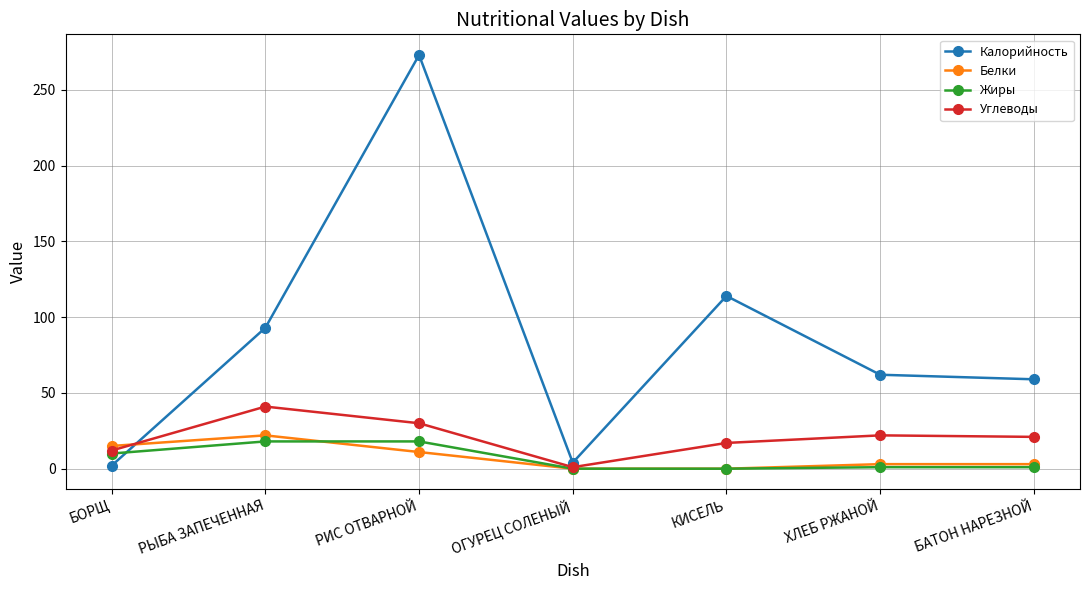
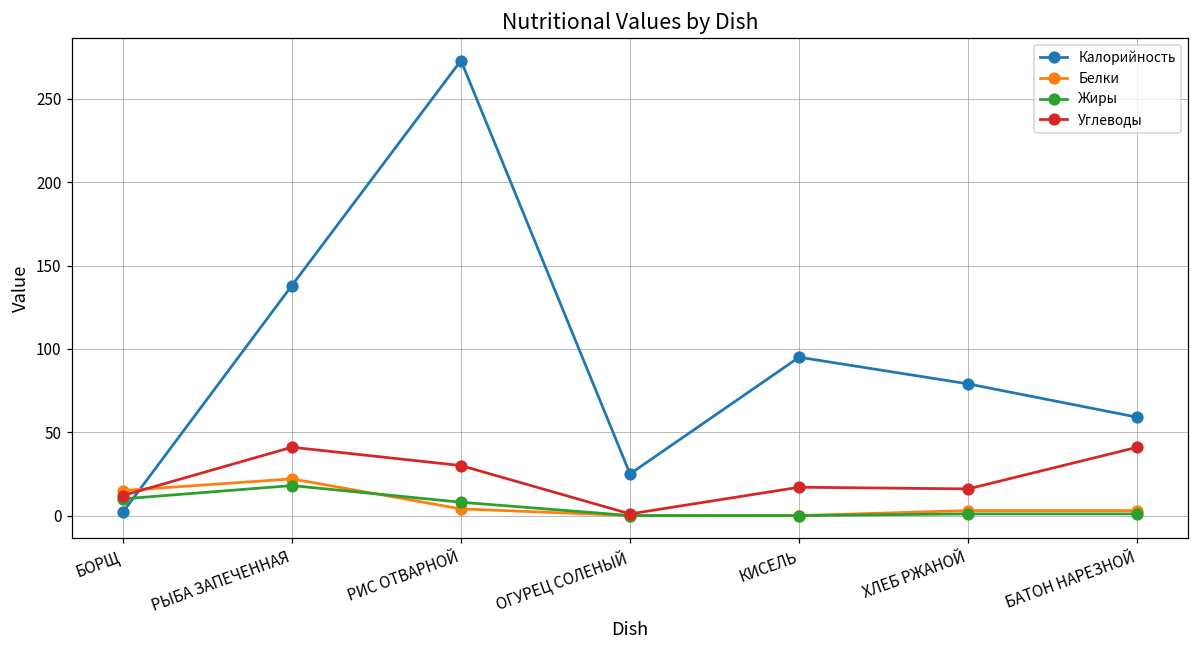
  {
    "Калорийность": {
      "БОРЩ": 2,
-     "РЫБА ЗАПЕЧЕННАЯ": 93,
+     "РЫБА ЗАПЕЧЕННАЯ": 138,
      "РИС ОТВАРНОЙ": 273,
-     "ОГУРЕЦ СОЛЕНЫЙ": 4,
-     "КИСЕЛЬ": 114,
-     "ХЛЕБ РЖАНОЙ": 62,
+     "ОГУРЕЦ СОЛЕНЫЙ": 25,
+     "КИСЕЛЬ": 95,
+     "ХЛЕБ РЖАНОЙ": 79,
      "БАТОН НАРЕЗНОЙ": 59
    },
    "Белки": {
      "БОРЩ": 15,
      "РЫБА ЗАПЕЧЕННАЯ": 22,
-     "РИС ОТВАРНОЙ": 11,
+     "РИС ОТВАРНОЙ": 4,
      "ХЛЕБ РЖАНОЙ": 3,
      "БАТОН НАРЕЗНОЙ": 3
    },
    "Жиры": {
      "БОРЩ": 10,
      "РЫБА ЗАПЕЧЕННАЯ": 18,
-     "РИС ОТВАРНОЙ": 18,
+     "РИС ОТВАРНОЙ": 8,
      "ХЛЕБ РЖАНОЙ": 1,
      "БАТОН НАРЕЗНОЙ": 1
    },
    "Углеводы": {
      "БОРЩ": 12,
      "РЫБА ЗАПЕЧЕННАЯ": 41,
      "РИС ОТВАРНОЙ": 30,
      "КИСЕЛЬ": 17,
-     "ХЛЕБ РЖАНОЙ": 22,
-     "БАТОН НАРЕЗНОЙ": 21
+     "ХЛЕБ РЖАНОЙ": 16,
+     "БАТОН НАРЕЗНОЙ": 41
    }
  }
